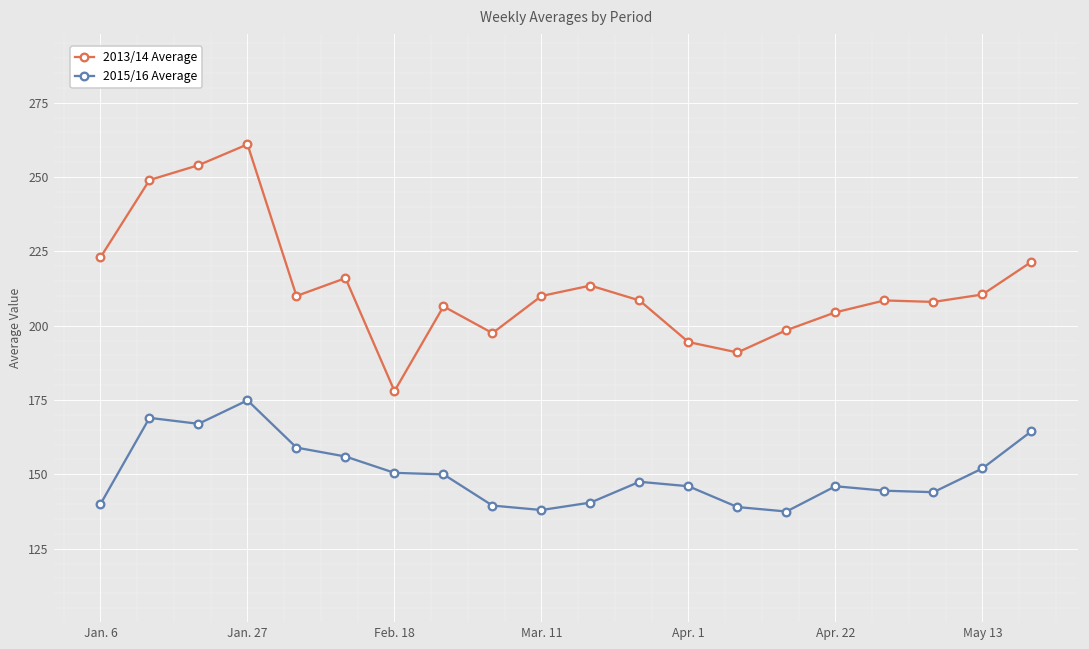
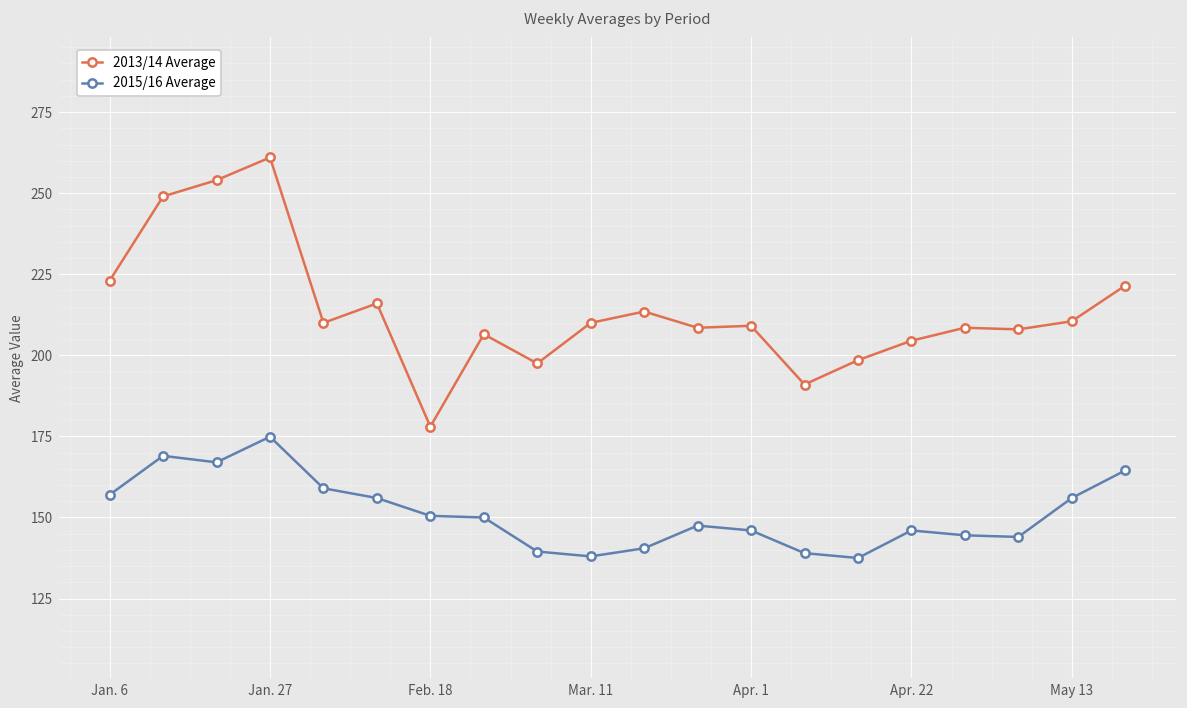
  {
    "2013/14 Average": {
      "Jan. 6": 223,
      "Jan. 27": 261,
      "Feb. 18": 178,
      "Mar. 11": 210,
-     "Apr. 1": 195,
+     "Apr. 1": 209,
      "Apr. 22": 205,
      "May 13": 211
    },
    "2015/16 Average": {
-     "Jan. 6": 140,
+     "Jan. 6": 157,
      "Jan. 27": 175,
      "Feb. 18": 151,
      "Mar. 11": 138,
      "Apr. 1": 146,
      "Apr. 22": 146,
-     "May 13": 152
+     "May 13": 156
    }
  }
